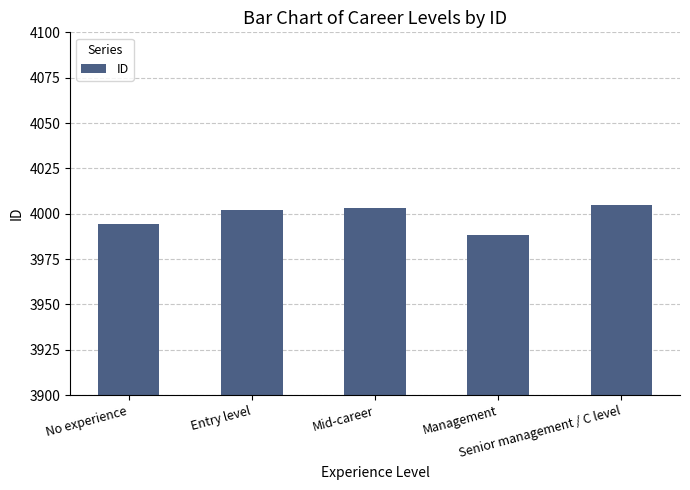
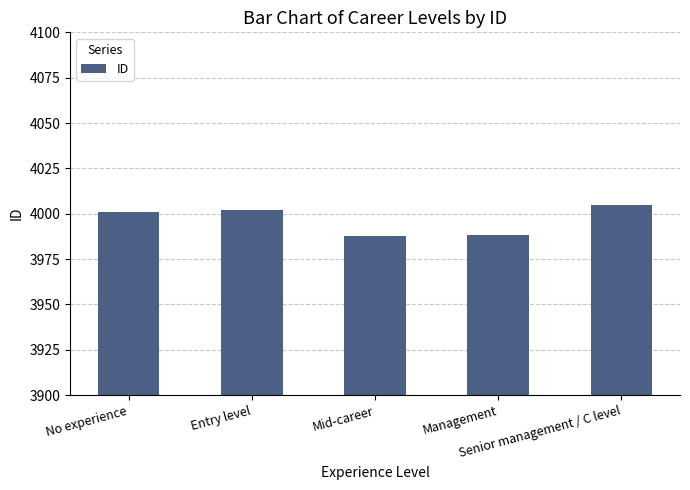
  {
-   "No experience": 3994,
+   "No experience": 4001,
    "Entry level": 4002,
-   "Mid-career": 4003,
+   "Mid-career": 3988,
    "Management": 3988,
    "Senior management / C level": 4005
  }
